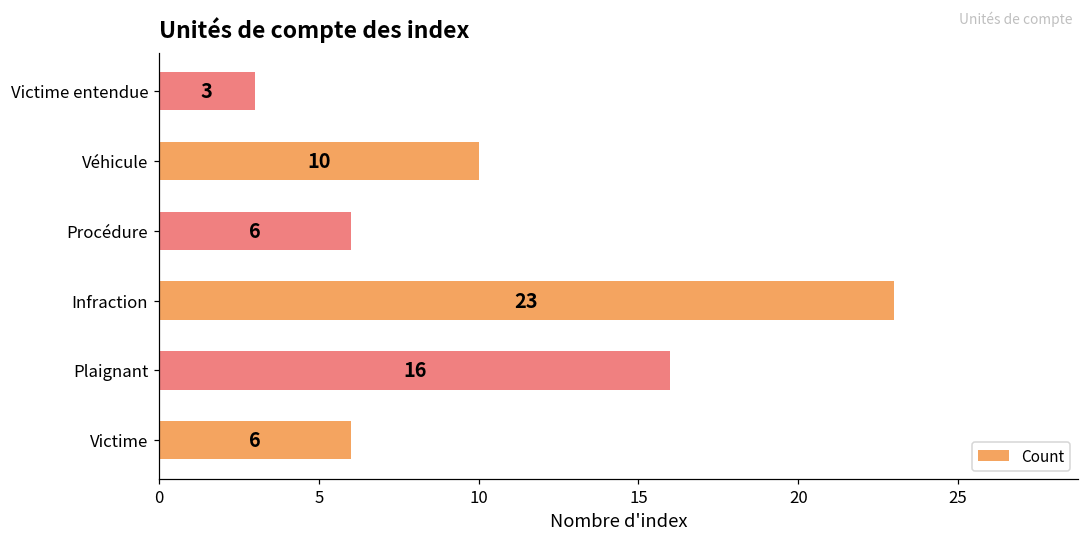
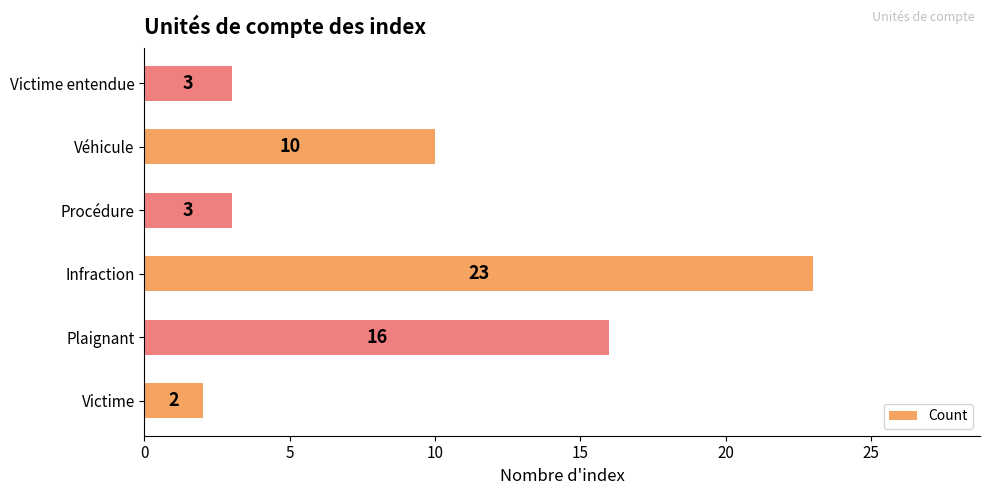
  {
    "Victime entendue": 3,
    "Véhicule": 10,
-   "Procédure": 6,
+   "Procédure": 3,
    "Infraction": 23,
    "Plaignant": 16,
-   "Victime": 6
+   "Victime": 2
  }
